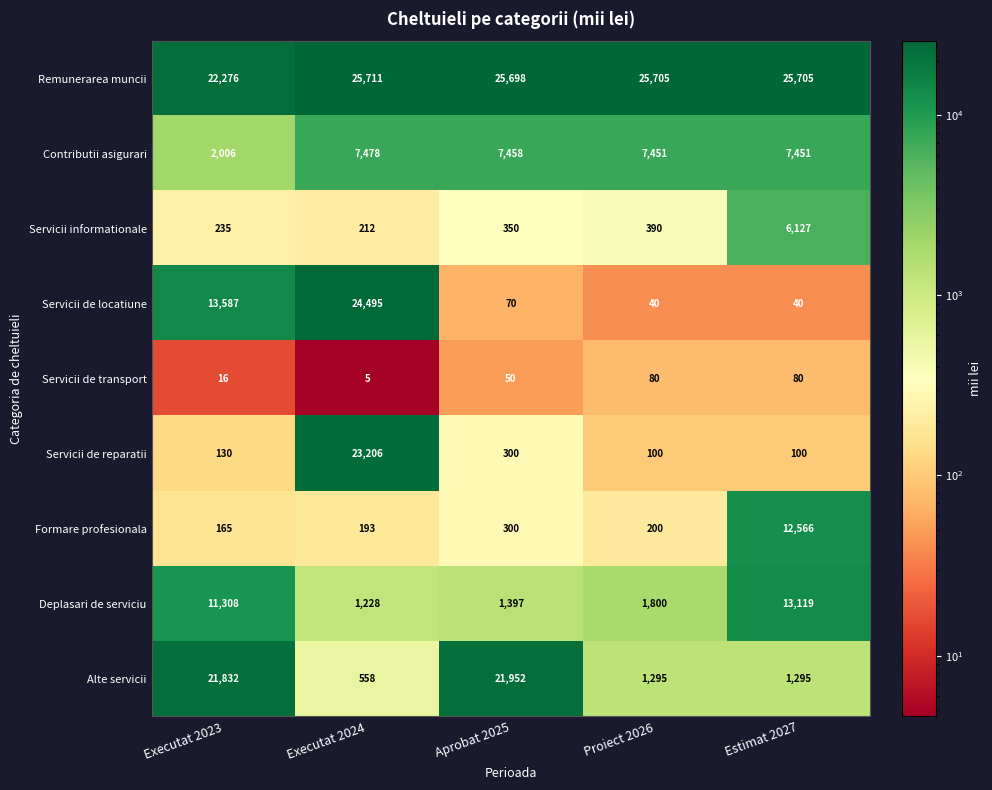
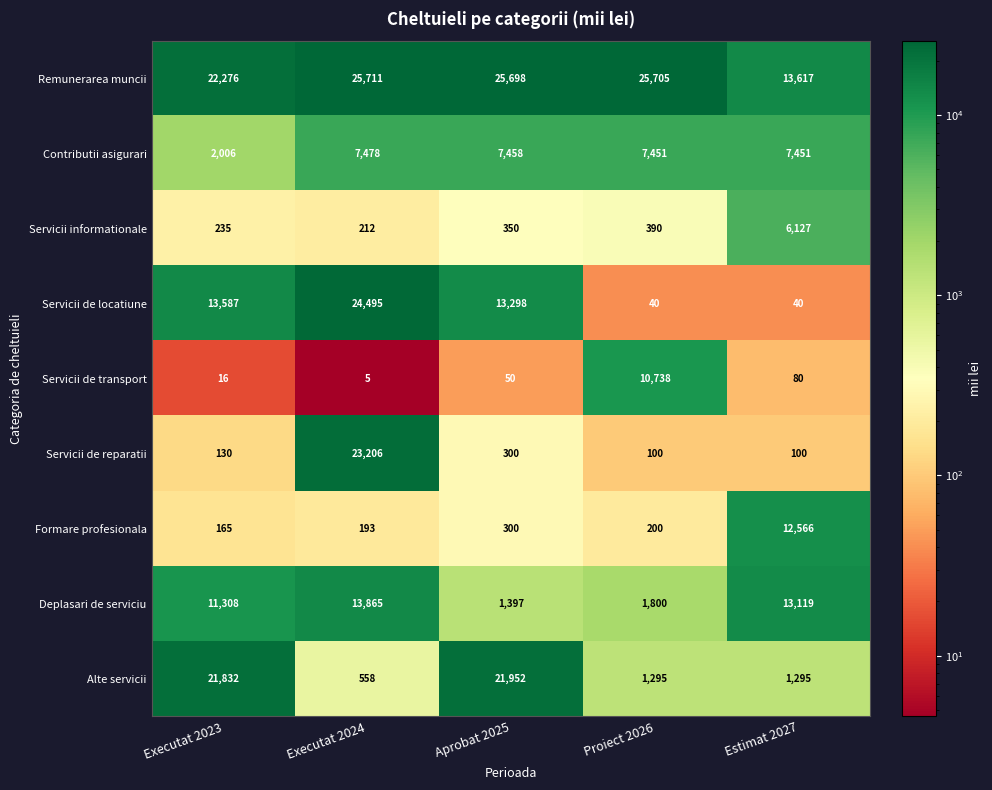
  {
    "Remunerarea muncii": {
      "Executat 2023": "22,276",
      "Executat 2024": "25,711",
      "Aprobat 2025": "25,698",
      "Proiect 2026": "25,705",
-     "Estimat 2027": "25,705"
+     "Estimat 2027": "13,617"
    },
    "Contributii asigurari": {
      "Executat 2023": "2,006",
      "Executat 2024": "7,478",
      "Aprobat 2025": "7,458",
      "Proiect 2026": "7,451",
      "Estimat 2027": "7,451"
    },
    "Servicii informationale": {
      "Executat 2023": "235",
      "Executat 2024": "212",
      "Aprobat 2025": "350",
      "Proiect 2026": "390",
      "Estimat 2027": "6,127"
    },
    "Servicii de locatiune": {
      "Executat 2023": "13,587",
      "Executat 2024": "24,495",
-     "Aprobat 2025": "70",
+     "Aprobat 2025": "13,298",
      "Proiect 2026": "40",
      "Estimat 2027": "40"
    },
    "Servicii de transport": {
      "Executat 2023": "16",
      "Executat 2024": "5",
      "Aprobat 2025": "50",
-     "Proiect 2026": "80",
+     "Proiect 2026": "10,738",
      "Estimat 2027": "80"
    },
    "Servicii de reparatii": {
      "Executat 2023": "130",
      "Executat 2024": "23,206",
      "Aprobat 2025": "300",
      "Proiect 2026": "100",
      "Estimat 2027": "100"
    },
    "Formare profesionala": {
      "Executat 2023": "165",
      "Executat 2024": "193",
      "Aprobat 2025": "300",
      "Proiect 2026": "200",
      "Estimat 2027": "12,566"
    },
    "Deplasari de serviciu": {
      "Executat 2023": "11,308",
-     "Executat 2024": "1,228",
+     "Executat 2024": "13,865",
      "Aprobat 2025": "1,397",
      "Proiect 2026": "1,800",
      "Estimat 2027": "13,119"
    },
    "Alte servicii": {
      "Executat 2023": "21,832",
      "Executat 2024": "558",
      "Aprobat 2025": "21,952",
      "Proiect 2026": "1,295",
      "Estimat 2027": "1,295"
    }
  }
